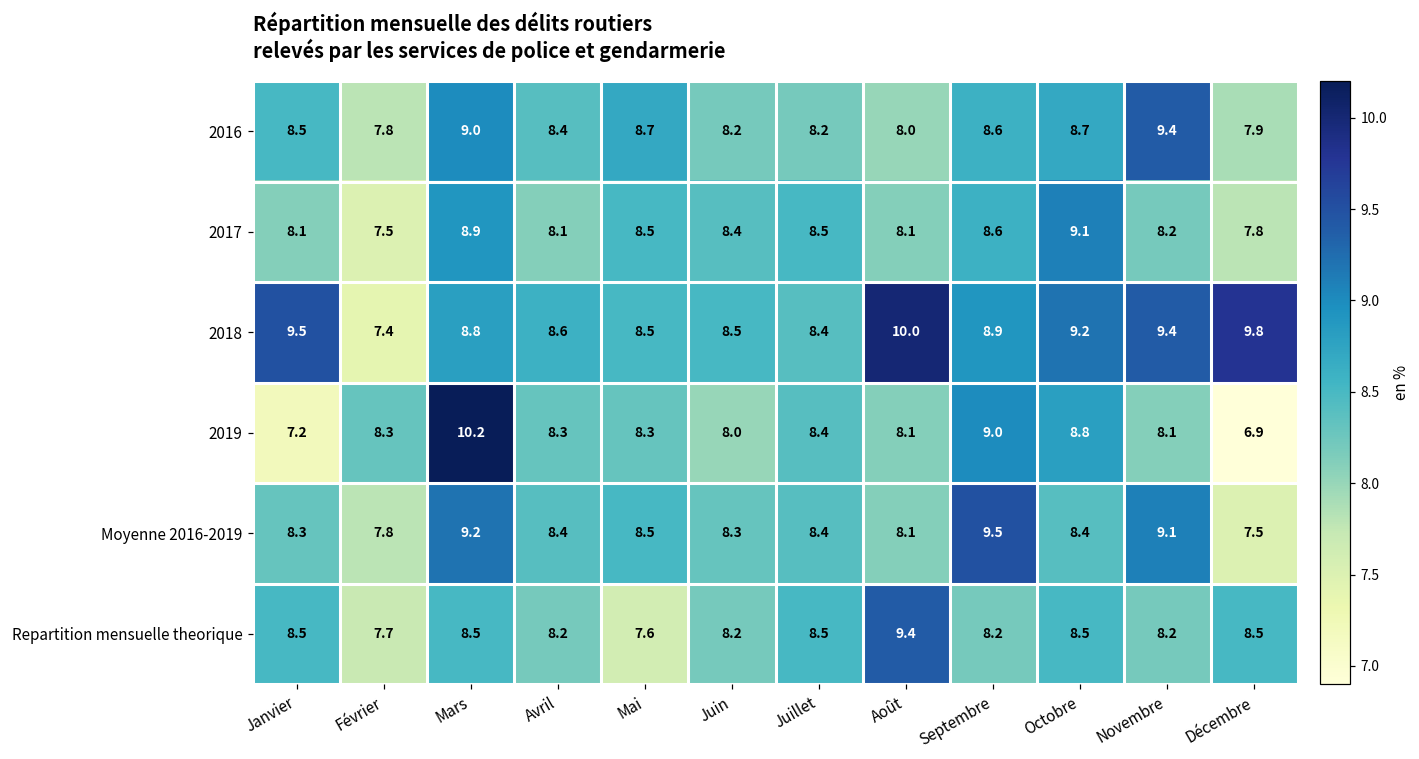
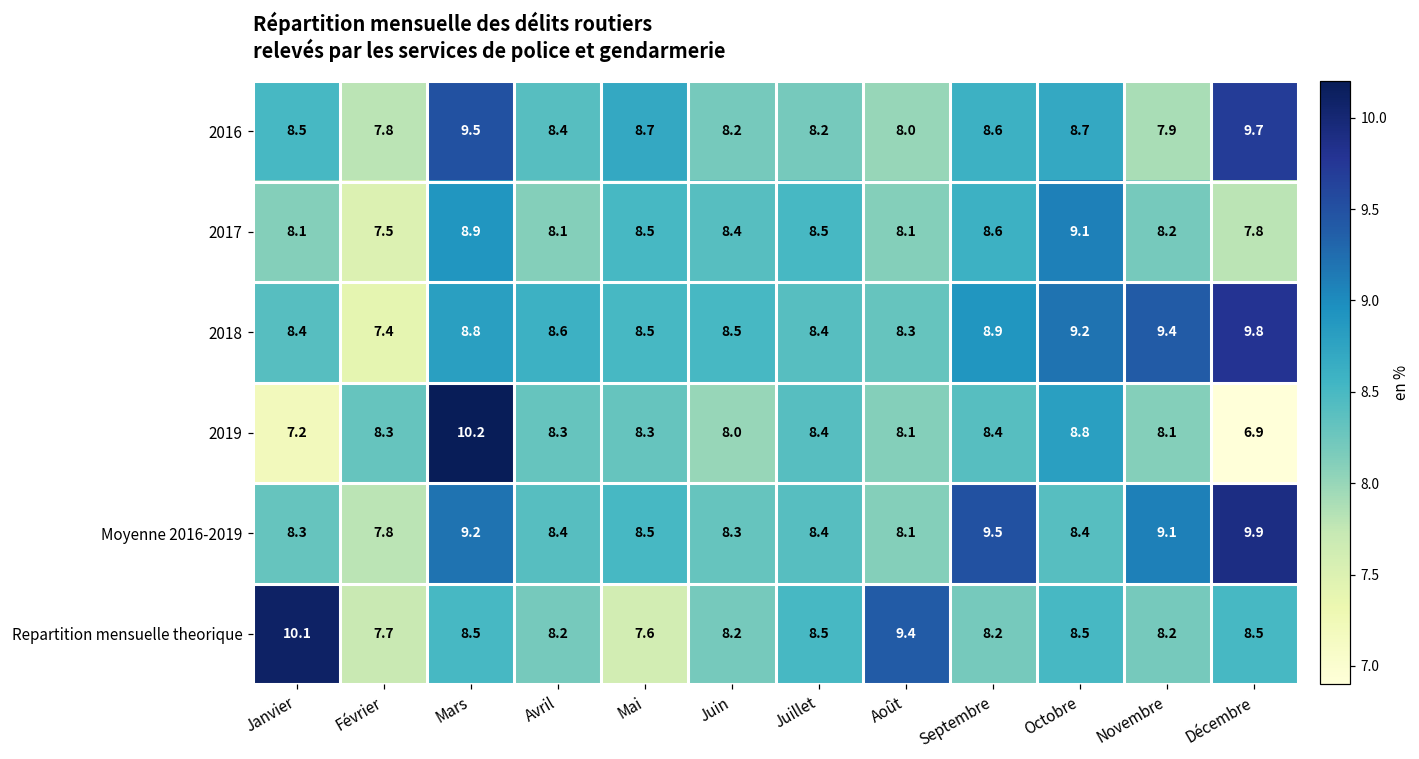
  {
    "2016": {
      "Janvier": 8.5,
      "Février": 7.8,
-     "Mars": 9.0,
+     "Mars": 9.5,
      "Avril": 8.4,
      "Mai": 8.7,
      "Juin": 8.2,
      "Juillet": 8.2,
      "Août": 8.0,
      "Septembre": 8.6,
      "Octobre": 8.7,
-     "Novembre": 9.4,
-     "Décembre": 7.9
+     "Novembre": 7.9,
+     "Décembre": 9.7
    },
    "2017": {
      "Janvier": 8.1,
      "Février": 7.5,
      "Mars": 8.9,
      "Avril": 8.1,
      "Mai": 8.5,
      "Juin": 8.4,
      "Juillet": 8.5,
      "Août": 8.1,
      "Septembre": 8.6,
      "Octobre": 9.1,
      "Novembre": 8.2,
      "Décembre": 7.8
    },
    "2018": {
-     "Janvier": 9.5,
+     "Janvier": 8.4,
      "Février": 7.4,
      "Mars": 8.8,
      "Avril": 8.6,
      "Mai": 8.5,
      "Juin": 8.5,
      "Juillet": 8.4,
-     "Août": 10.0,
+     "Août": 8.3,
      "Septembre": 8.9,
      "Octobre": 9.2,
      "Novembre": 9.4,
      "Décembre": 9.8
    },
    "2019": {
      "Janvier": 7.2,
      "Février": 8.3,
      "Mars": 10.2,
      "Avril": 8.3,
      "Mai": 8.3,
      "Juin": 8.0,
      "Juillet": 8.4,
      "Août": 8.1,
-     "Septembre": 9.0,
+     "Septembre": 8.4,
      "Octobre": 8.8,
      "Novembre": 8.1,
      "Décembre": 6.9
    },
    "Moyenne 2016-2019": {
      "Janvier": 8.3,
      "Février": 7.8,
      "Mars": 9.2,
      "Avril": 8.4,
      "Mai": 8.5,
      "Juin": 8.3,
      "Juillet": 8.4,
      "Août": 8.1,
      "Septembre": 9.5,
      "Octobre": 8.4,
      "Novembre": 9.1,
-     "Décembre": 7.5
+     "Décembre": 9.9
    },
    "Repartition mensuelle theorique": {
-     "Janvier": 8.5,
+     "Janvier": 10.1,
      "Février": 7.7,
      "Mars": 8.5,
      "Avril": 8.2,
      "Mai": 7.6,
      "Juin": 8.2,
      "Juillet": 8.5,
      "Août": 9.4,
      "Septembre": 8.2,
      "Octobre": 8.5,
      "Novembre": 8.2,
      "Décembre": 8.5
    }
  }
